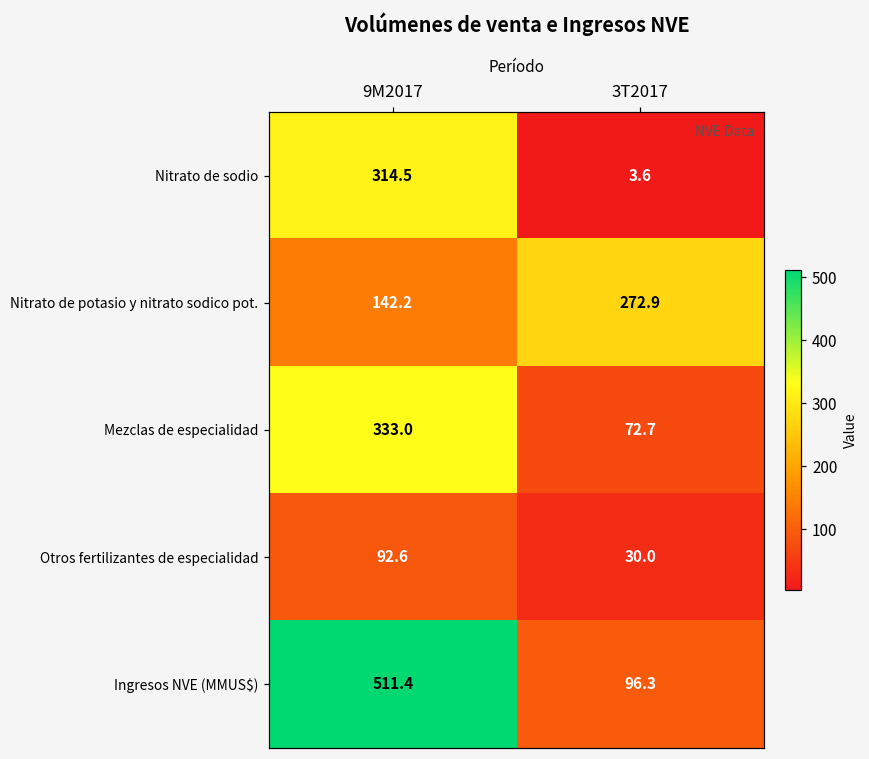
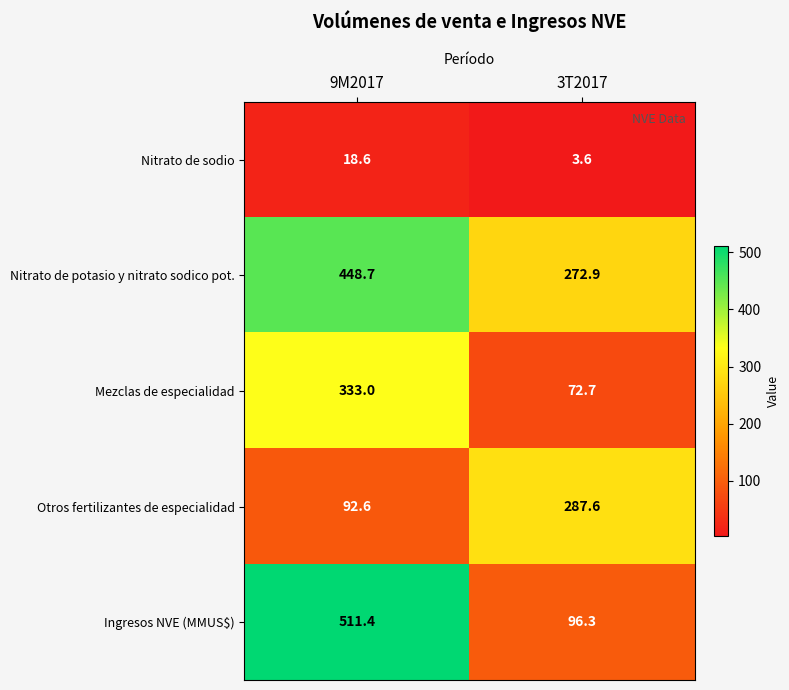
  {
    "Nitrato de sodio": {
-     "9M2017": 314.5
+     "9M2017": 18.6
    },
    "Nitrato de potasio y nitrato sodico pot.": {
-     "9M2017": 142.2,
+     "9M2017": 448.7,
      "3T2017": 272.9
    },
    "Mezclas de especialidad": {
      "9M2017": 333.0,
      "3T2017": 72.7
    },
    "Otros fertilizantes de especialidad": {
      "9M2017": 92.6,
-     "3T2017": 30.0
+     "3T2017": 287.6
    },
    "Ingresos NVE (MMUS$)": {
      "9M2017": 511.4,
      "3T2017": 96.3
    }
  }
